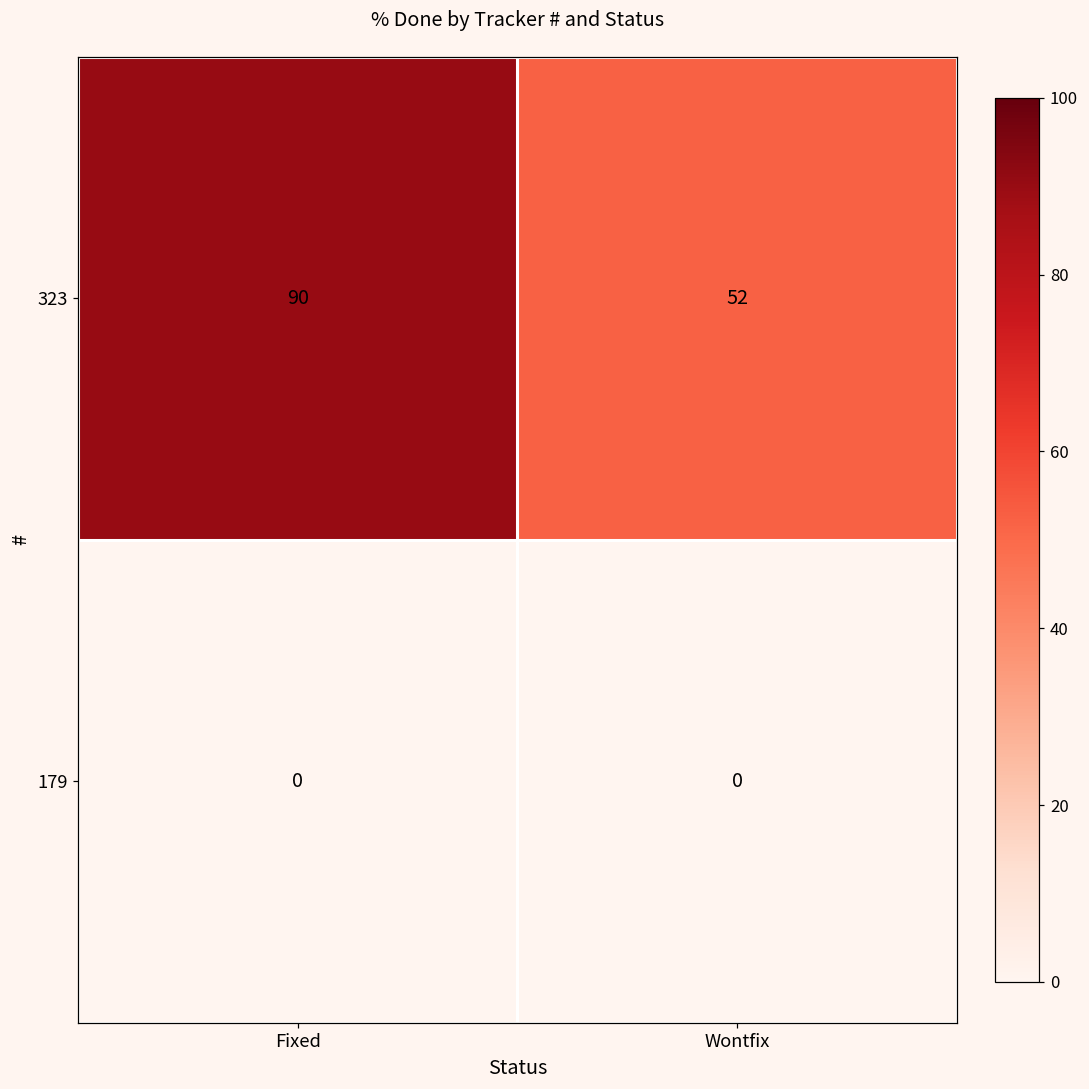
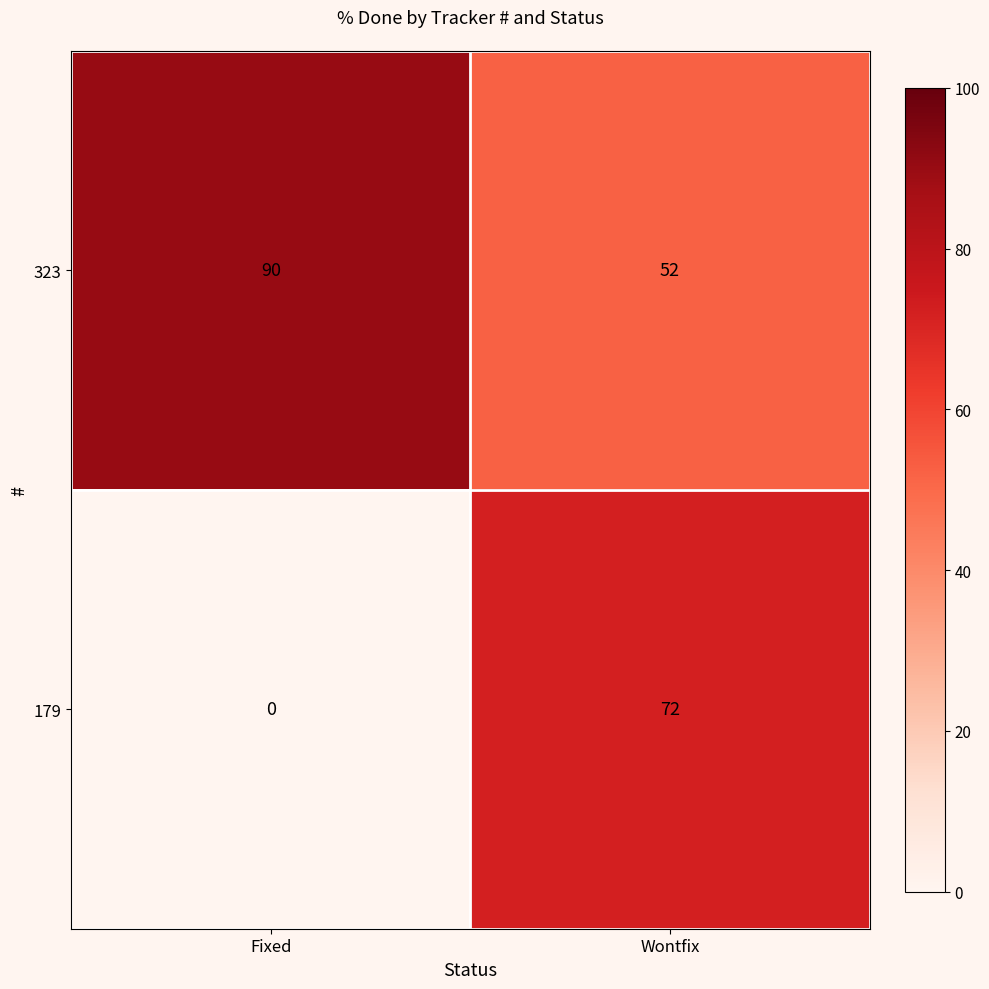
  {
    "323": {
      "Fixed": 90,
      "Wontfix": 52
    },
    "179": {
      "Fixed": 0,
-     "Wontfix": 0
+     "Wontfix": 72
    }
  }
